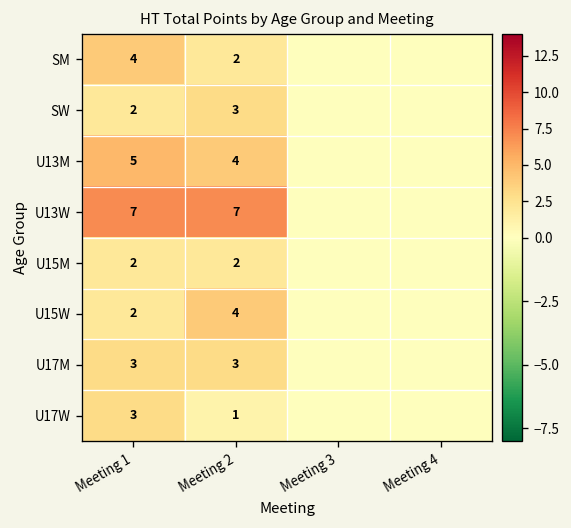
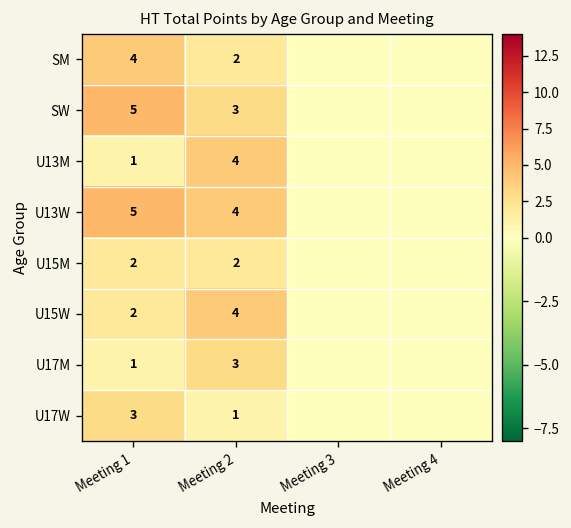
  {
    "SM": {
      "Meeting 1": 4,
      "Meeting 2": 2
    },
    "SW": {
-     "Meeting 1": 2,
+     "Meeting 1": 5,
      "Meeting 2": 3
    },
    "U13M": {
-     "Meeting 1": 5,
+     "Meeting 1": 1,
      "Meeting 2": 4
    },
    "U13W": {
-     "Meeting 1": 7,
-     "Meeting 2": 7
+     "Meeting 1": 5,
+     "Meeting 2": 4
    },
    "U15M": {
      "Meeting 1": 2,
      "Meeting 2": 2
    },
    "U15W": {
      "Meeting 1": 2,
      "Meeting 2": 4
    },
    "U17M": {
-     "Meeting 1": 3,
+     "Meeting 1": 1,
      "Meeting 2": 3
    },
    "U17W": {
      "Meeting 1": 3,
      "Meeting 2": 1
    }
  }
